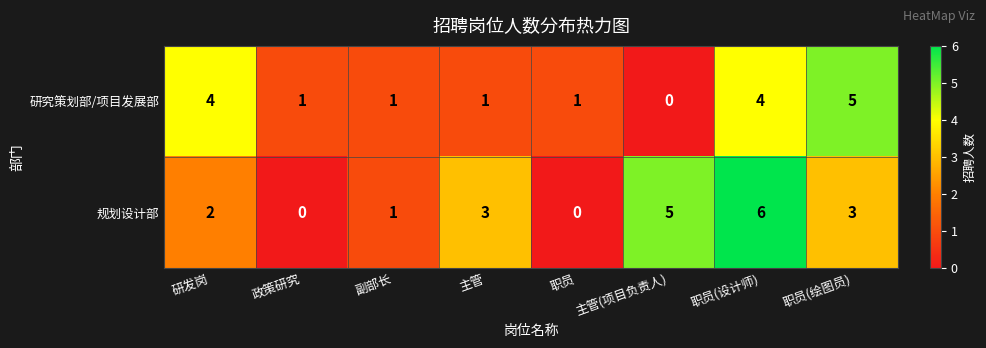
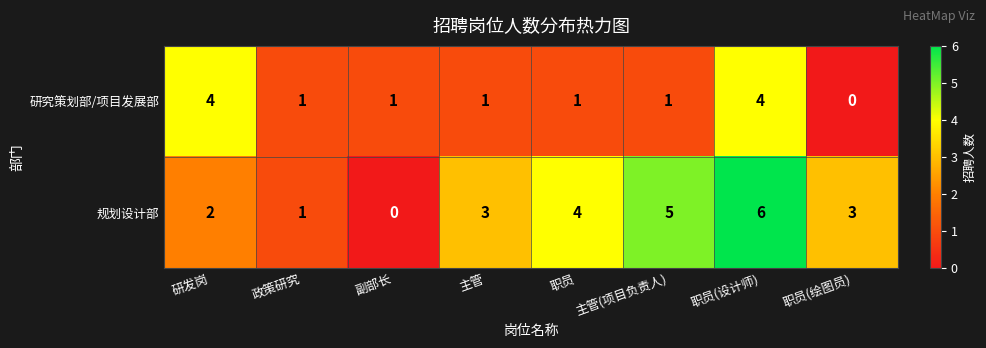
  {
    "研究策划部/项目发展部": {
      "研发岗": 4,
      "政策研究": 1,
      "副部长": 1,
      "主管": 1,
      "职员": 1,
-     "主管(项目负责人)": 0,
+     "主管(项目负责人)": 1,
      "职员(设计师)": 4,
-     "职员(绘图员)": 5
+     "职员(绘图员)": 0
    },
    "规划设计部": {
      "研发岗": 2,
-     "政策研究": 0,
-     "副部长": 1,
+     "政策研究": 1,
+     "副部长": 0,
      "主管": 3,
-     "职员": 0,
+     "职员": 4,
      "主管(项目负责人)": 5,
      "职员(设计师)": 6,
      "职员(绘图员)": 3
    }
  }
